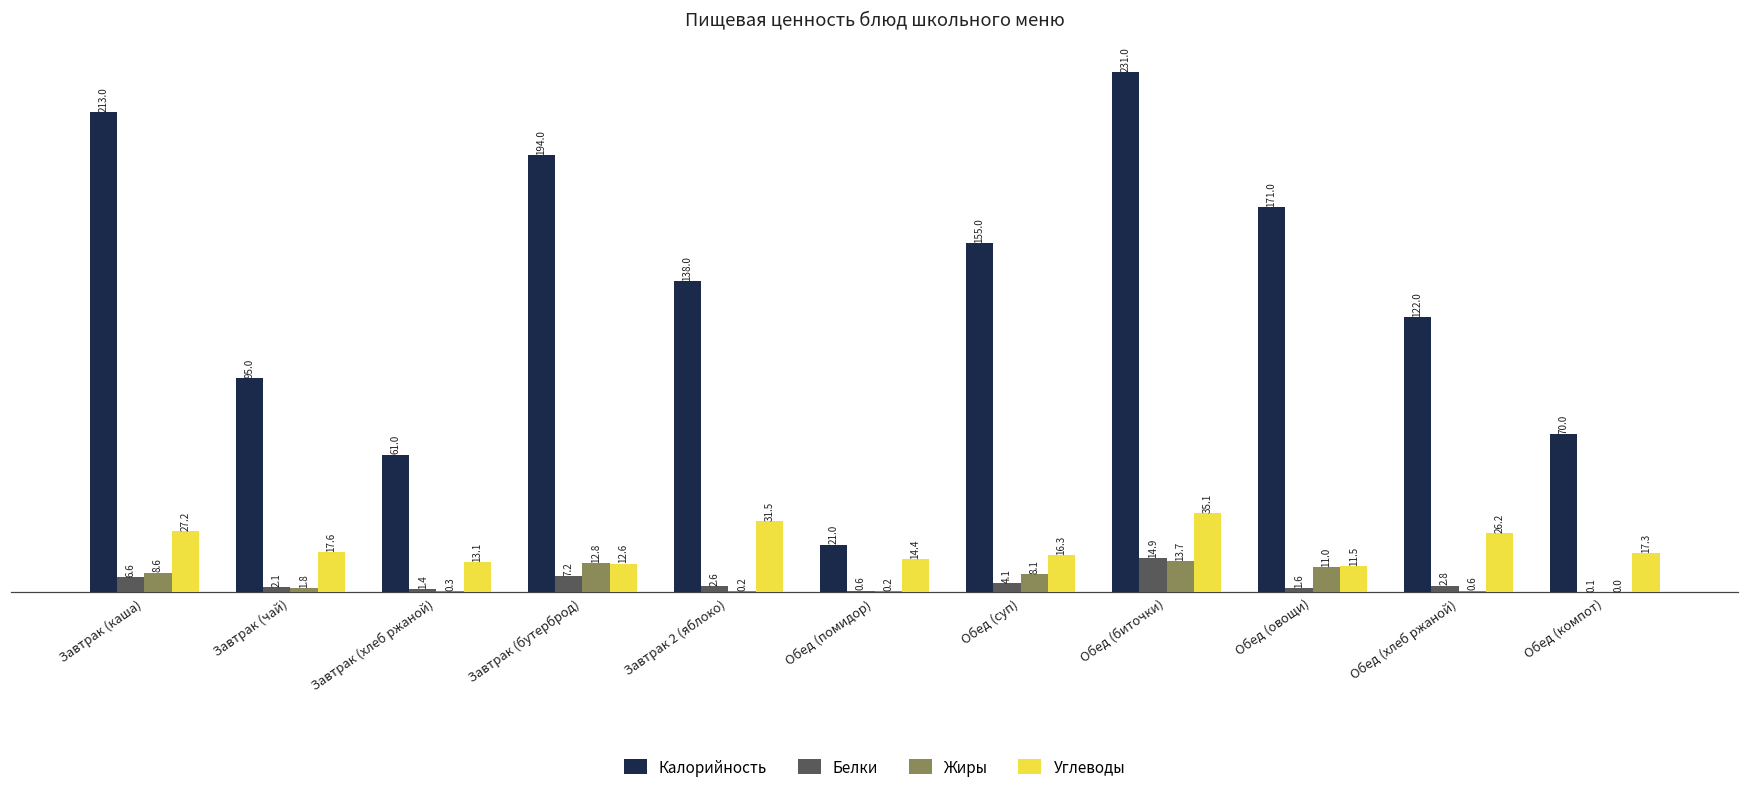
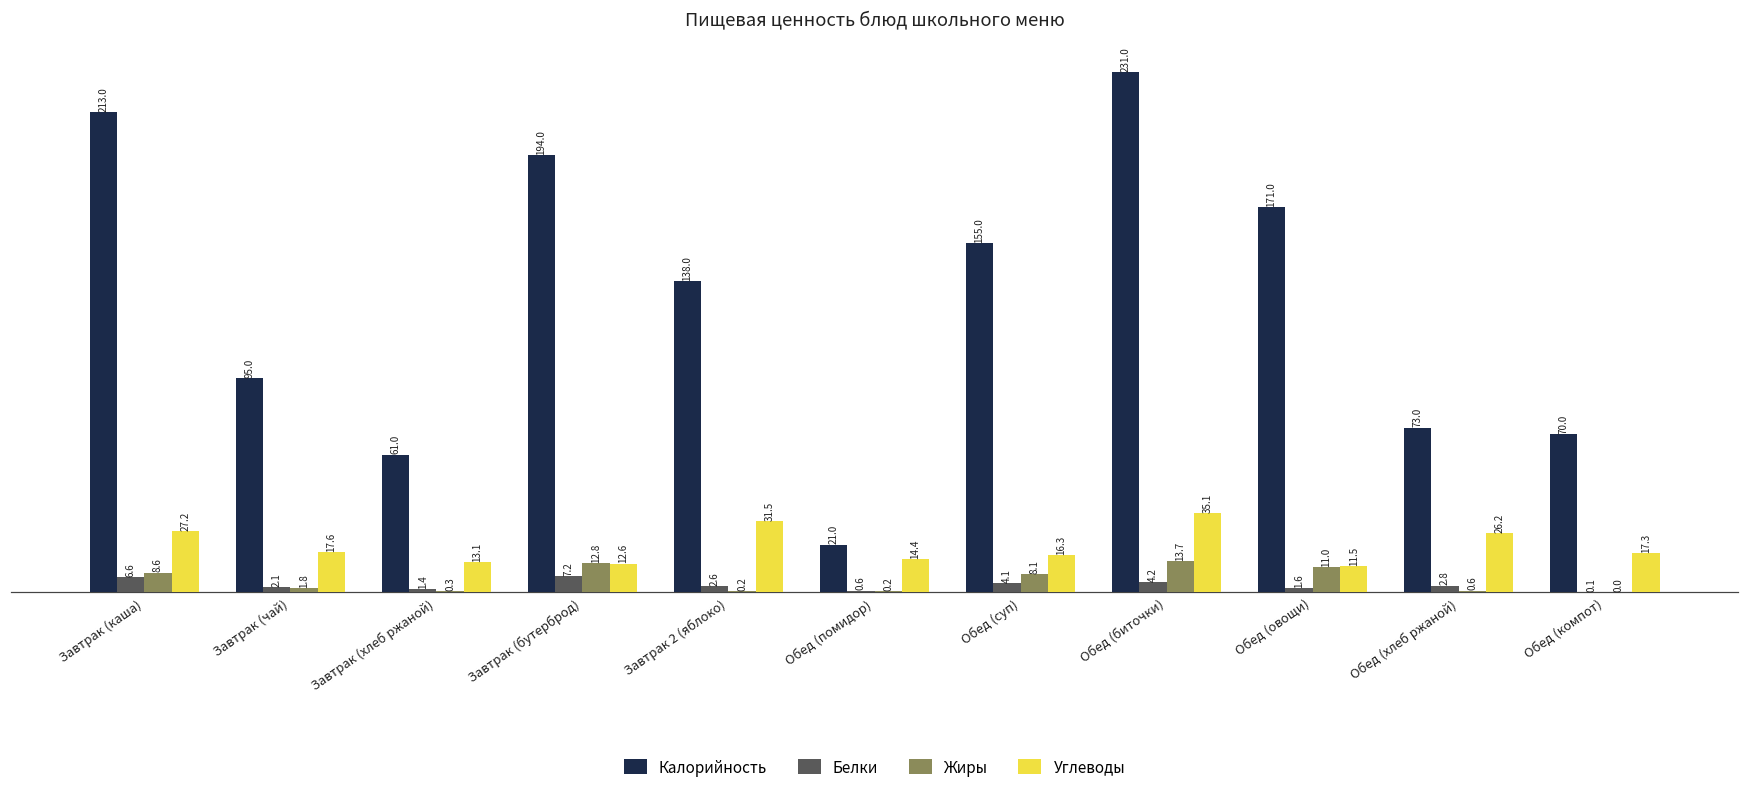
  {
    "Калорийность": {
      "Завтрак (каша)": 213.0,
      "Завтрак (чай)": 95.0,
      "Завтрак (хлеб ржаной)": 61.0,
      "Завтрак (бутерброд)": 194.0,
      "Завтрак 2 (яблоко)": 138.0,
      "Обед (помидор)": 21.0,
      "Обед (суп)": 155.0,
      "Обед (биточки)": 231.0,
      "Обед (овощи)": 171.0,
-     "Обед (хлеб ржаной)": 122.0,
+     "Обед (хлеб ржаной)": 73.0,
      "Обед (компот)": 70.0
    },
    "Белки": {
      "Завтрак (каша)": 6.6,
      "Завтрак (чай)": 2.1,
      "Завтрак (хлеб ржаной)": 1.4,
      "Завтрак (бутерброд)": 7.2,
      "Завтрак 2 (яблоко)": 2.6,
      "Обед (помидор)": 0.6,
      "Обед (суп)": 4.1,
-     "Обед (биточки)": 14.9,
+     "Обед (биточки)": 4.2,
      "Обед (овощи)": 1.6,
      "Обед (хлеб ржаной)": 2.8,
      "Обед (компот)": 0.1
    },
    "Жиры": {
      "Завтрак (каша)": 8.6,
      "Завтрак (чай)": 1.8,
      "Завтрак (хлеб ржаной)": 0.3,
      "Завтрак (бутерброд)": 12.8,
      "Завтрак 2 (яблоко)": 0.2,
      "Обед (помидор)": 0.2,
      "Обед (суп)": 8.1,
      "Обед (биточки)": 13.7,
      "Обед (овощи)": 11.0,
      "Обед (хлеб ржаной)": 0.6,
      "Обед (компот)": 0.0
    },
    "Углеводы": {
      "Завтрак (каша)": 27.2,
      "Завтрак (чай)": 17.6,
      "Завтрак (хлеб ржаной)": 13.1,
      "Завтрак (бутерброд)": 12.6,
      "Завтрак 2 (яблоко)": 31.5,
      "Обед (помидор)": 14.4,
      "Обед (суп)": 16.3,
      "Обед (биточки)": 35.1,
      "Обед (овощи)": 11.5,
      "Обед (хлеб ржаной)": 26.2,
      "Обед (компот)": 17.3
    }
  }
